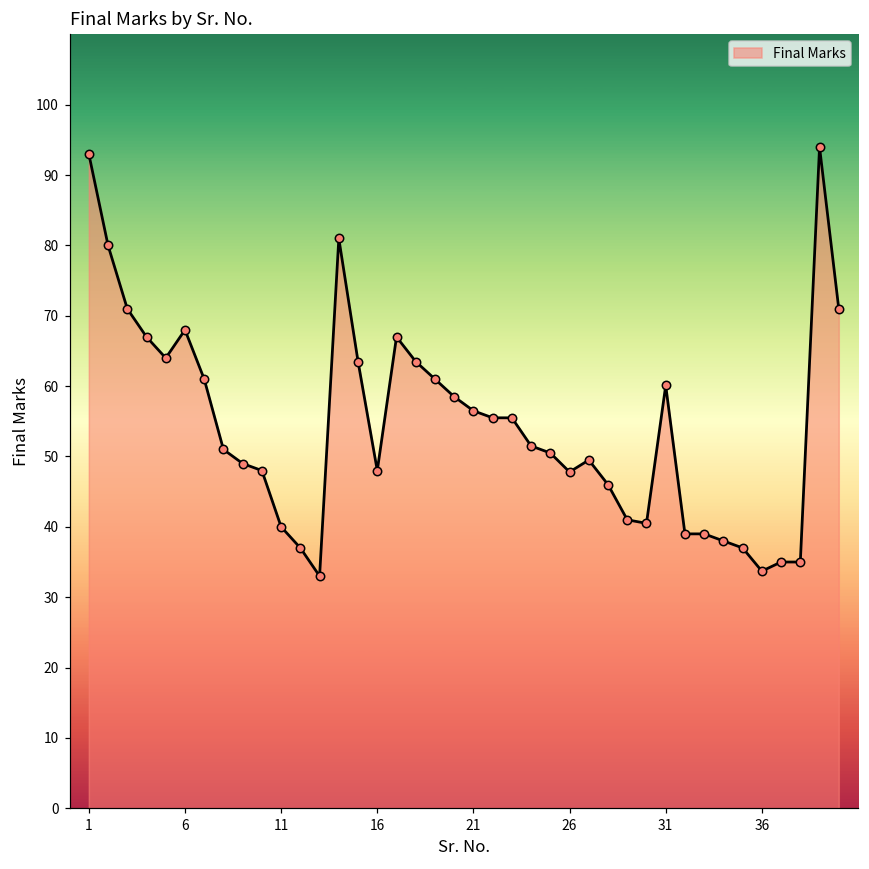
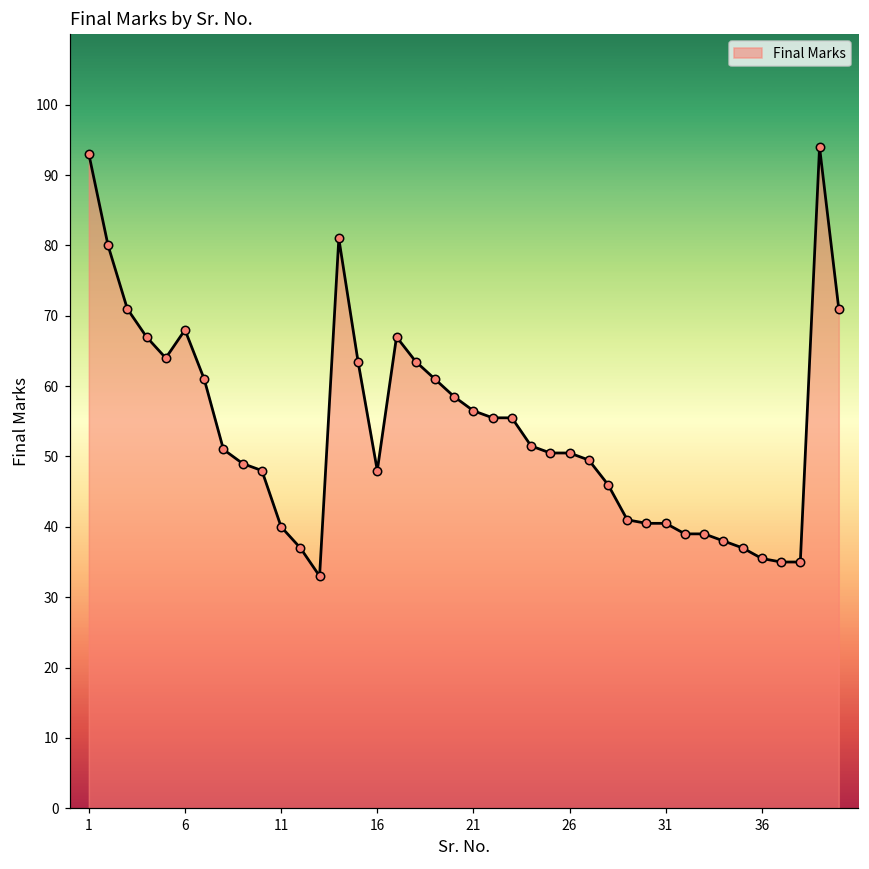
  {
    "1": 93,
    "6": 68,
    "11": 40,
    "16": 48,
    "21": 57,
-   "26": 48,
-   "31": 60,
-   "36": 34
+   "26": 51,
+   "31": 41,
+   "36": 36
  }
